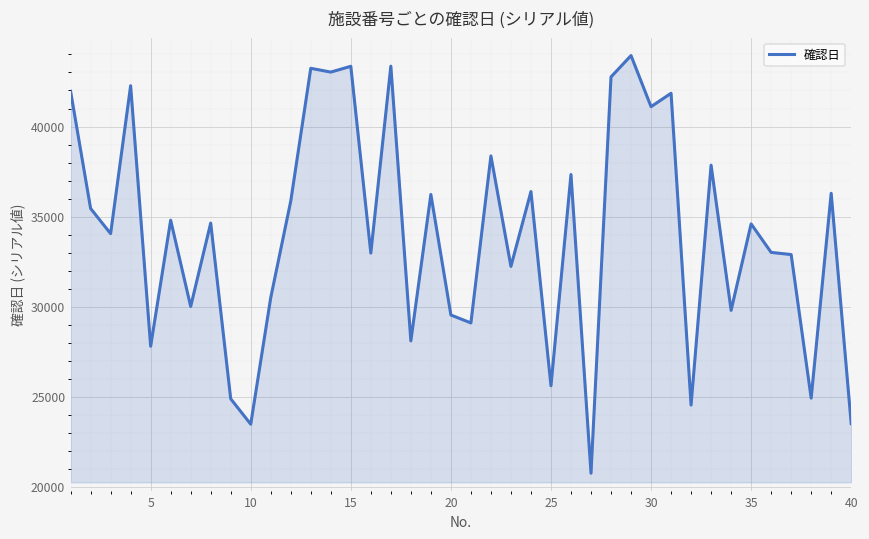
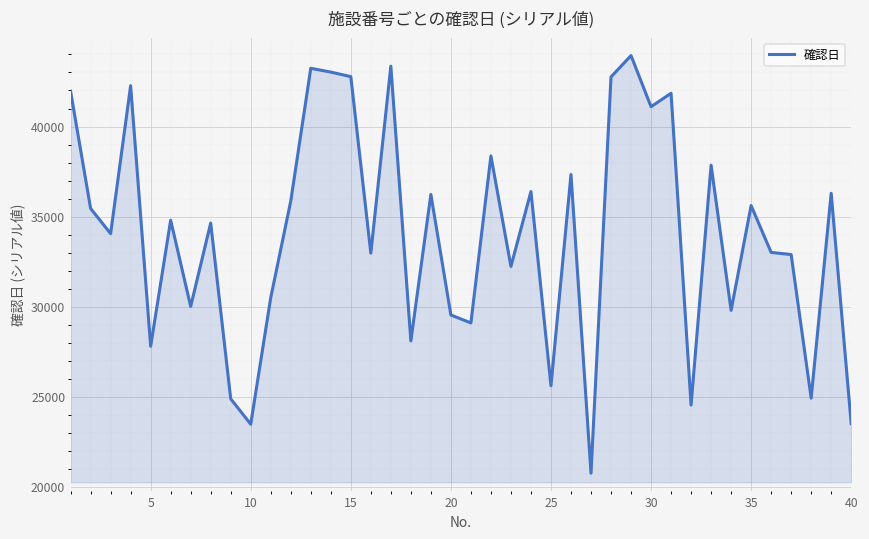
  {
    "5": 27800,
    "10": 23500,
-   "15": 43300,
+   "15": 42800,
    "20": 29600,
    "25": 25600,
    "30": 41100,
-   "35": 34600,
+   "35": 35600,
    "40": 23500
  }
